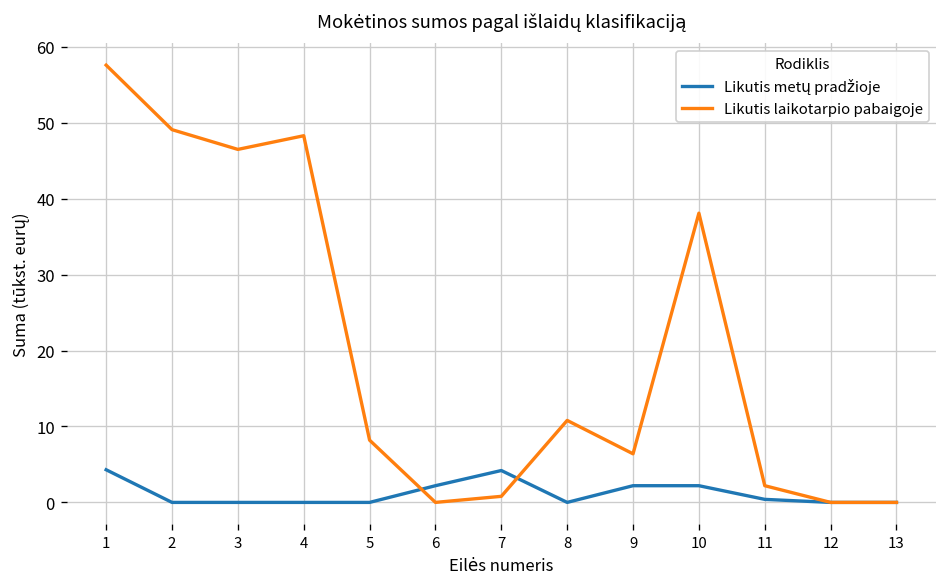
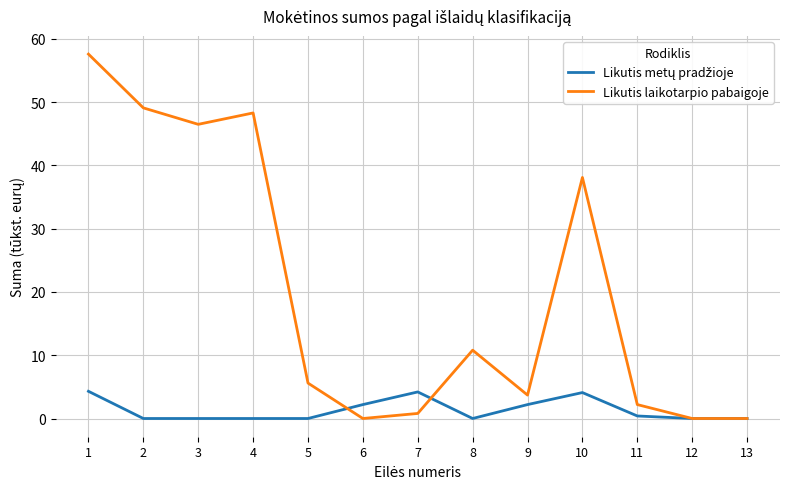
  {
    "Likutis metų pradžioje": {
      "1": 4,
      "2": 0,
      "3": 0,
      "4": 0,
      "5": 0,
      "6": 2,
      "7": 4,
      "8": 0,
      "9": 2,
-     "10": 2,
+     "10": 4,
      "11": 0
    },
    "Likutis laikotarpio pabaigoje": {
      "1": 58,
      "2": 49,
      "3": 47,
      "4": 48,
-     "5": 8,
+     "5": 6,
      "6": 0,
      "7": 1,
      "8": 11,
-     "9": 6,
+     "9": 4,
      "10": 38,
      "11": 2
    }
  }
